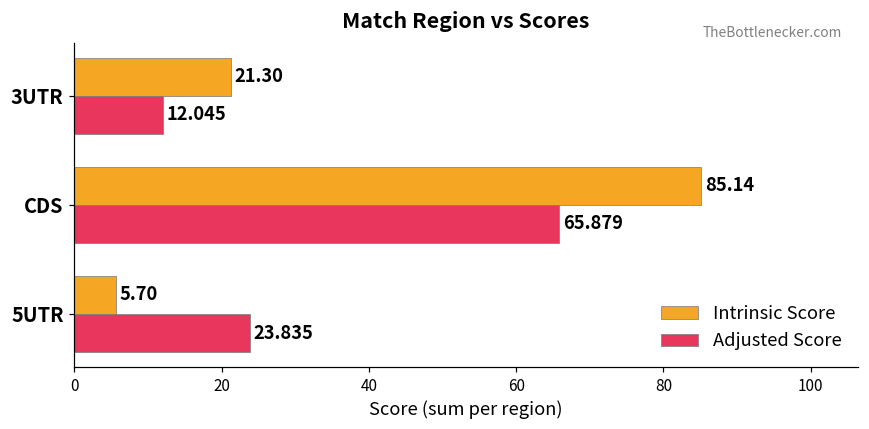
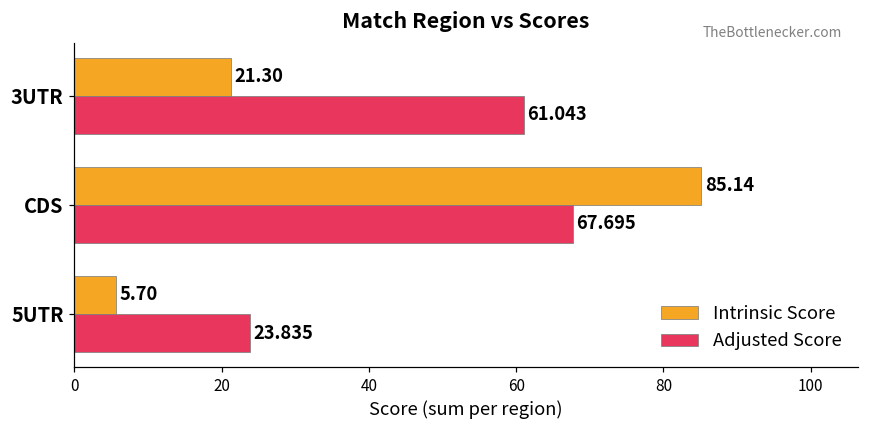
  {
    "Intrinsic Score": {
      "3UTR": 21.30,
      "CDS": 85.14,
      "5UTR": 5.70
    },
    "Adjusted Score": {
-     "3UTR": 12.045,
-     "CDS": 65.879,
+     "3UTR": 61.043,
+     "CDS": 67.695,
      "5UTR": 23.835
    }
  }
